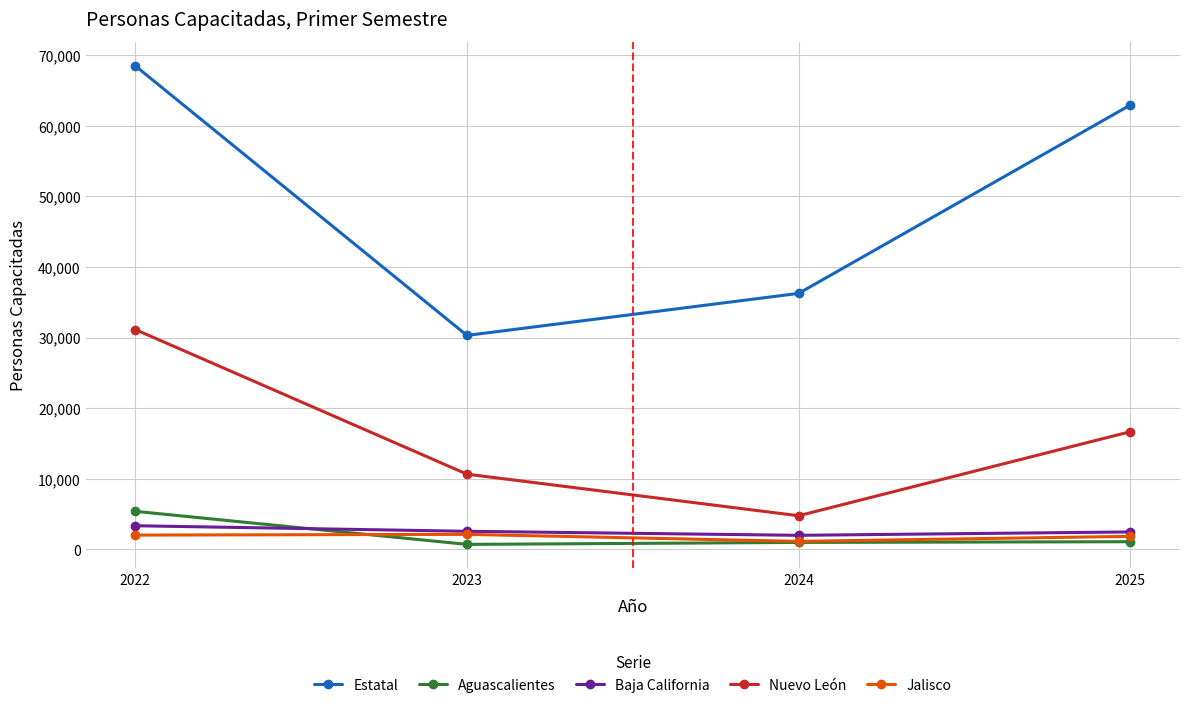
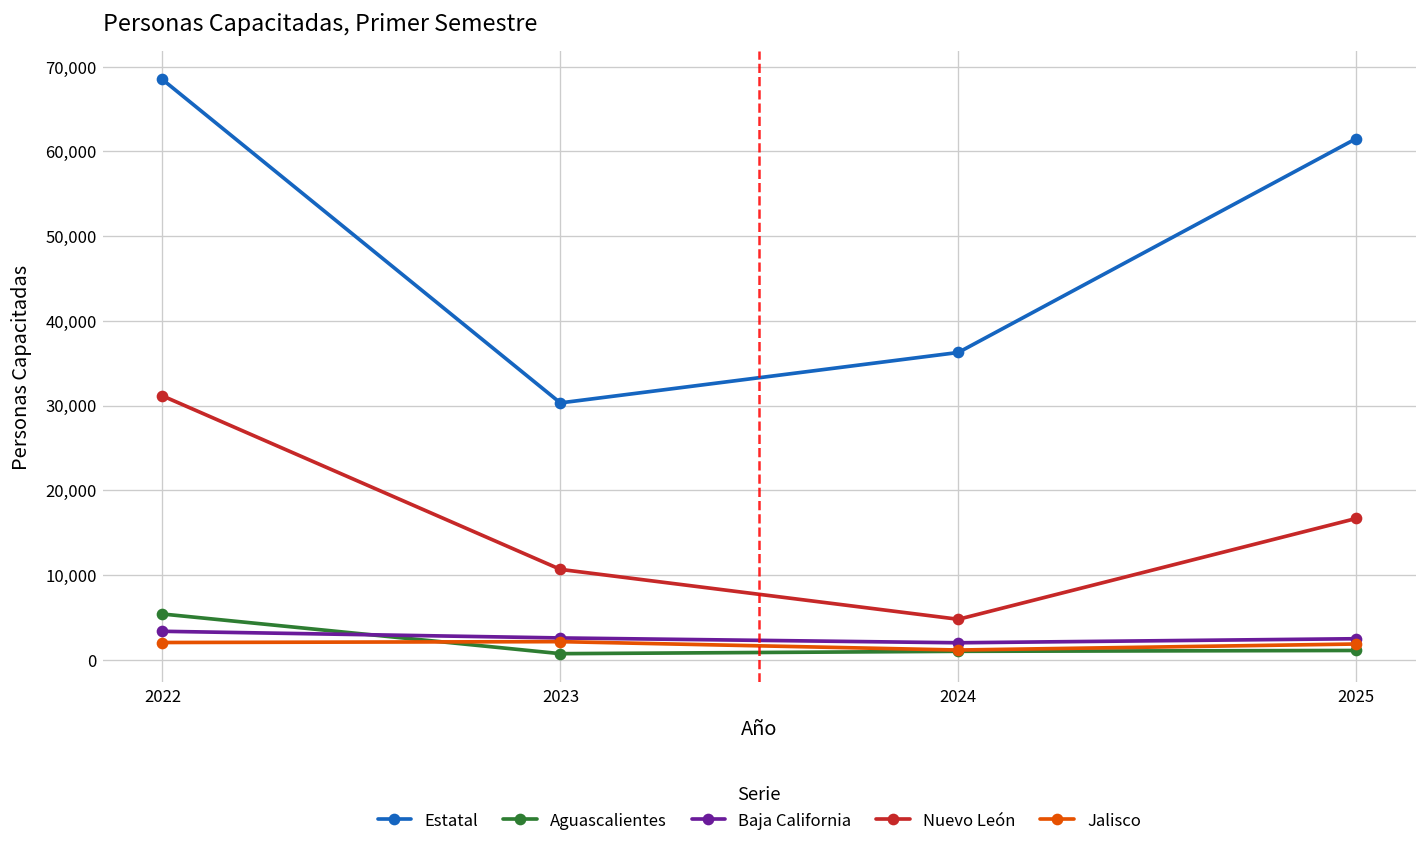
  {
    "Estatal": {
      "2022": "68,000",
      "2023": "30,000",
      "2024": "36,000",
-     "2025": "63,000"
+     "2025": "62,000"
    },
    "Aguascalientes": {
      "2022": "5,000",
      "2023": "1,000",
      "2025": "1,000"
    },
    "Baja California": {
      "2022": "3,000",
      "2023": "3,000",
      "2024": "2,000",
      "2025": "2,000"
    },
    "Nuevo León": {
      "2022": "31,000",
      "2023": "11,000",
      "2024": "5,000",
      "2025": "17,000"
    },
    "Jalisco": {
      "2022": "2,000",
      "2023": "2,000",
      "2025": "2,000"
    }
  }
